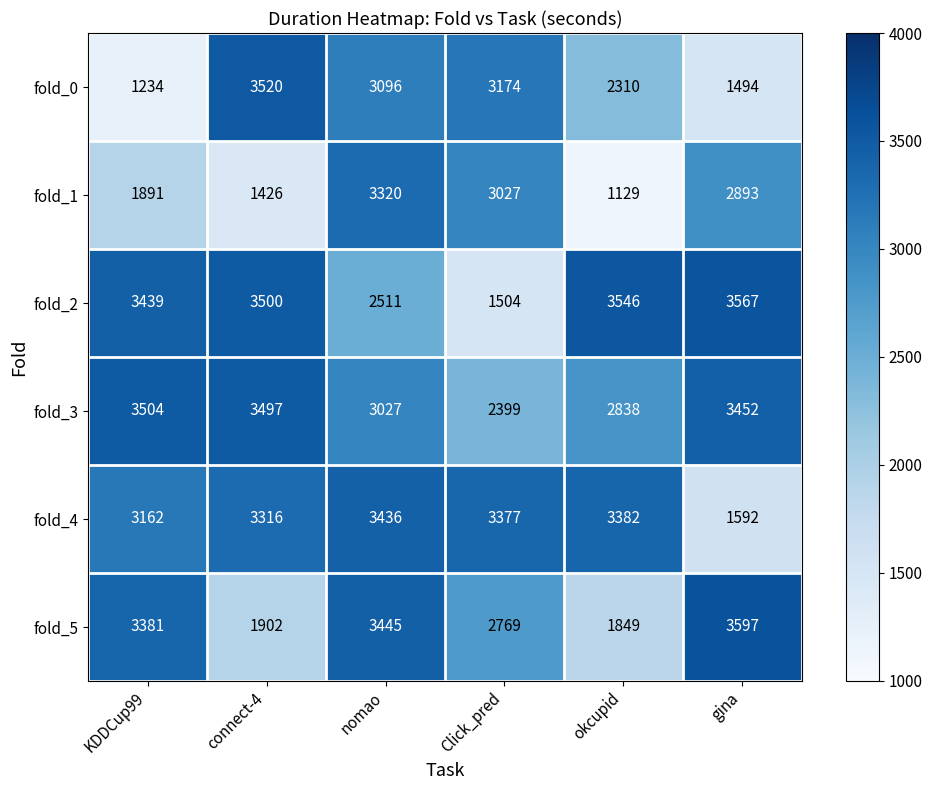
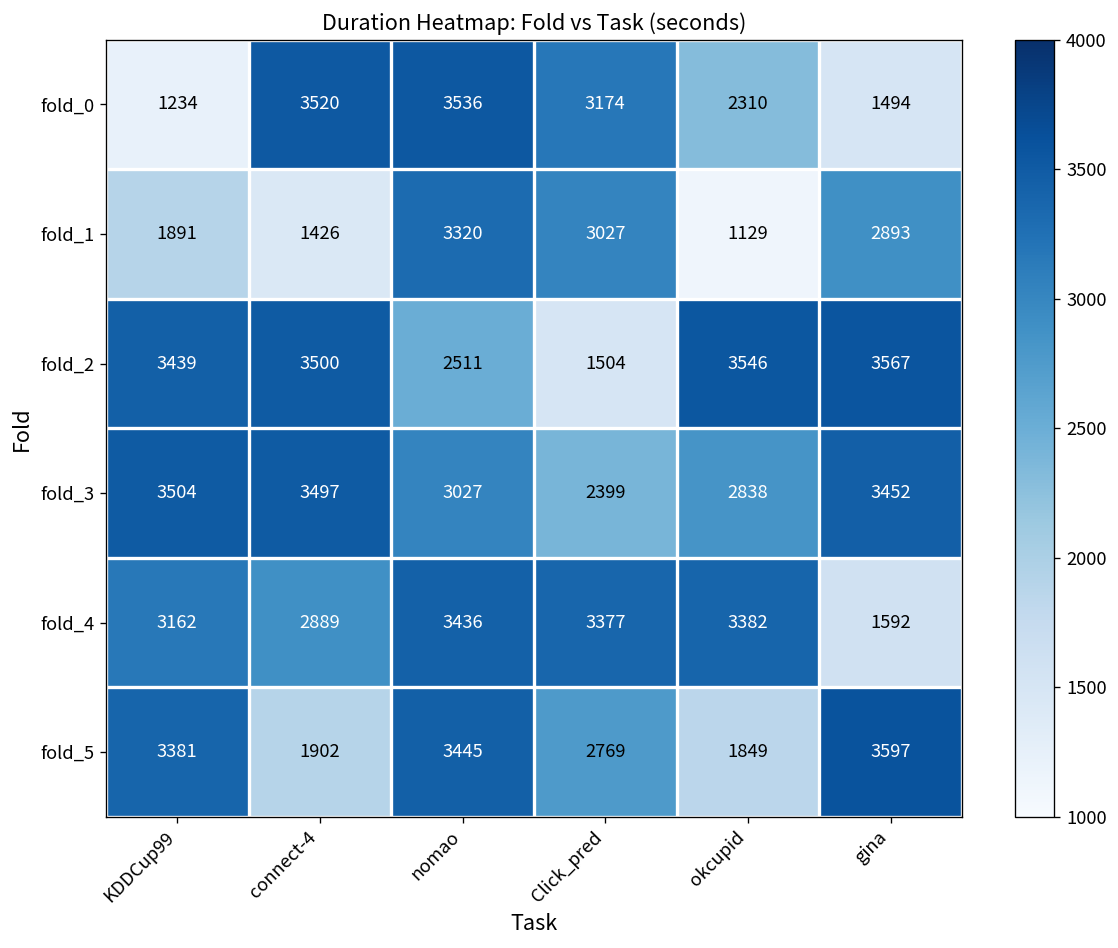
  {
    "fold_0": {
      "KDDCup99": 1234,
      "connect-4": 3520,
-     "nomao": 3096,
+     "nomao": 3536,
      "Click_pred": 3174,
      "okcupid": 2310,
      "gina": 1494
    },
    "fold_1": {
      "KDDCup99": 1891,
      "connect-4": 1426,
      "nomao": 3320,
      "Click_pred": 3027,
      "okcupid": 1129,
      "gina": 2893
    },
    "fold_2": {
      "KDDCup99": 3439,
      "connect-4": 3500,
      "nomao": 2511,
      "Click_pred": 1504,
      "okcupid": 3546,
      "gina": 3567
    },
    "fold_3": {
      "KDDCup99": 3504,
      "connect-4": 3497,
      "nomao": 3027,
      "Click_pred": 2399,
      "okcupid": 2838,
      "gina": 3452
    },
    "fold_4": {
      "KDDCup99": 3162,
-     "connect-4": 3316,
+     "connect-4": 2889,
      "nomao": 3436,
      "Click_pred": 3377,
      "okcupid": 3382,
      "gina": 1592
    },
    "fold_5": {
      "KDDCup99": 3381,
      "connect-4": 1902,
      "nomao": 3445,
      "Click_pred": 2769,
      "okcupid": 1849,
      "gina": 3597
    }
  }
